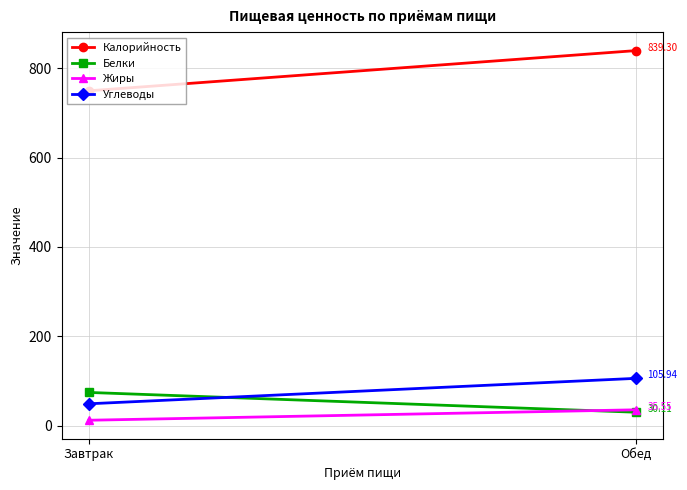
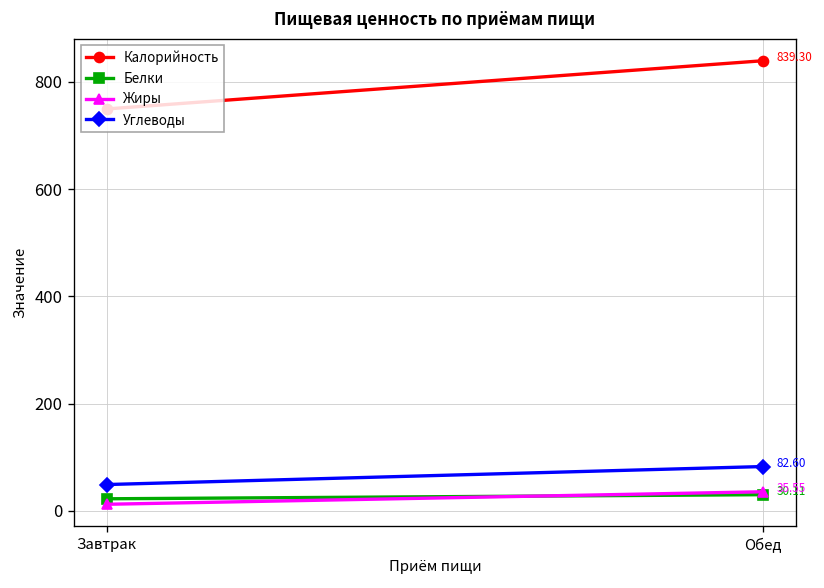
  {
    "Калорийность": {
      "Обед": 839.30
    },
    "Белки": {
-     "Завтрак": 70
+     "Завтрак": 20
    },
    "Жиры": {
      "Завтрак": 10
    },
    "Углеводы": {
-     "Обед": 105.94
+     "Обед": 82.60
    }
  }
